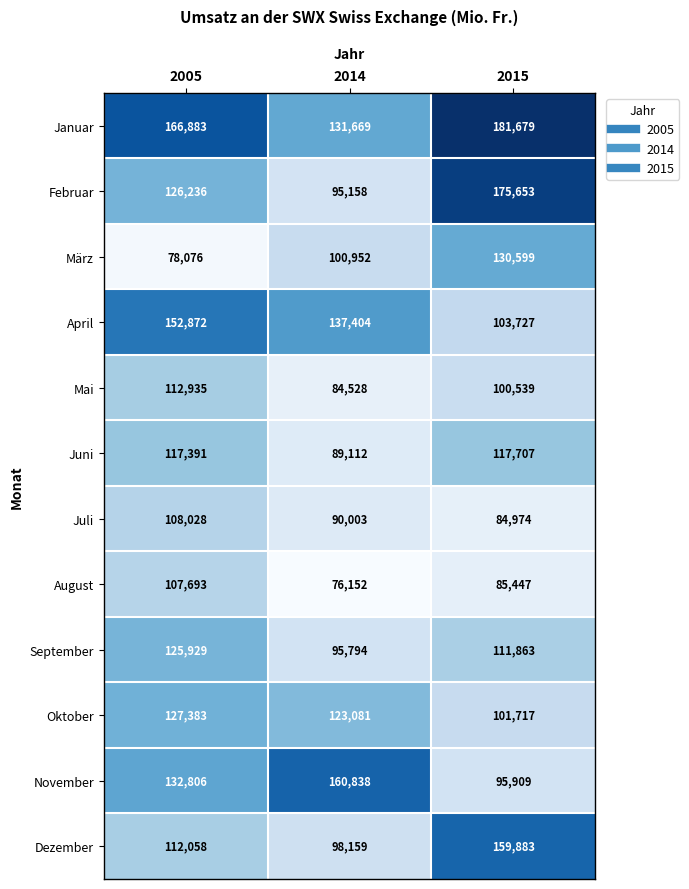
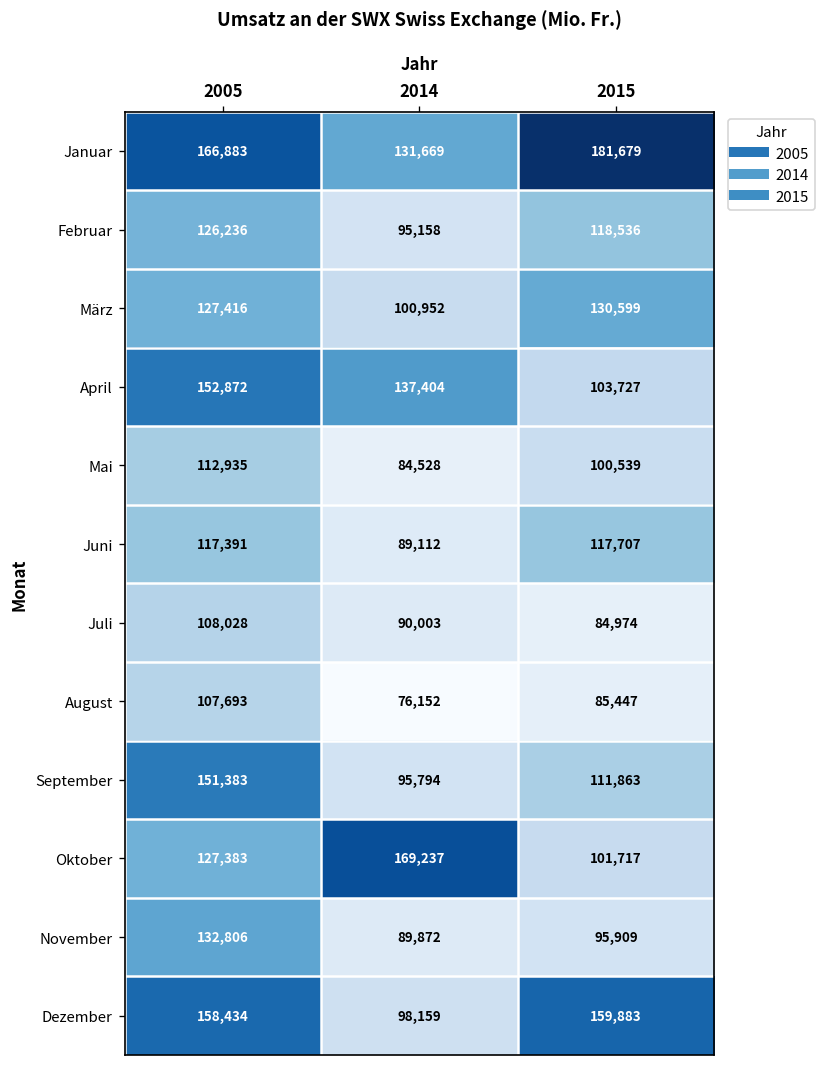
  {
    "Januar": {
      "2005": "166,883",
      "2014": "131,669",
      "2015": "181,679"
    },
    "Februar": {
      "2005": "126,236",
      "2014": "95,158",
-     "2015": "175,653"
+     "2015": "118,536"
    },
    "März": {
-     "2005": "78,076",
+     "2005": "127,416",
      "2014": "100,952",
      "2015": "130,599"
    },
    "April": {
      "2005": "152,872",
      "2014": "137,404",
      "2015": "103,727"
    },
    "Mai": {
      "2005": "112,935",
      "2014": "84,528",
      "2015": "100,539"
    },
    "Juni": {
      "2005": "117,391",
      "2014": "89,112",
      "2015": "117,707"
    },
    "Juli": {
      "2005": "108,028",
      "2014": "90,003",
      "2015": "84,974"
    },
    "August": {
      "2005": "107,693",
      "2014": "76,152",
      "2015": "85,447"
    },
    "September": {
-     "2005": "125,929",
+     "2005": "151,383",
      "2014": "95,794",
      "2015": "111,863"
    },
    "Oktober": {
      "2005": "127,383",
-     "2014": "123,081",
+     "2014": "169,237",
      "2015": "101,717"
    },
    "November": {
      "2005": "132,806",
-     "2014": "160,838",
+     "2014": "89,872",
      "2015": "95,909"
    },
    "Dezember": {
-     "2005": "112,058",
+     "2005": "158,434",
      "2014": "98,159",
      "2015": "159,883"
    }
  }
